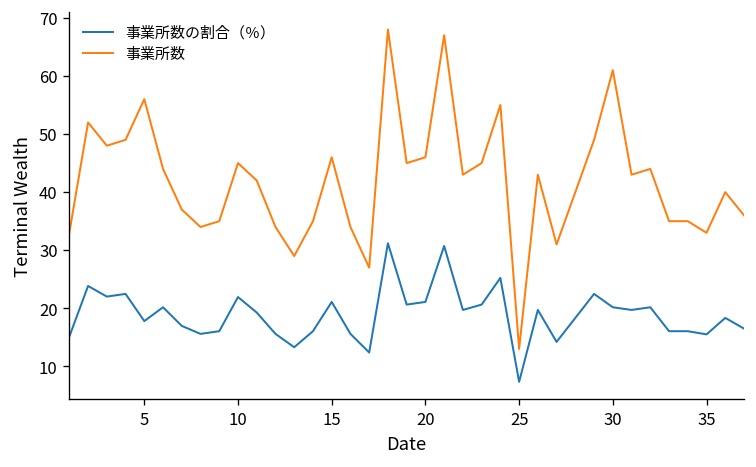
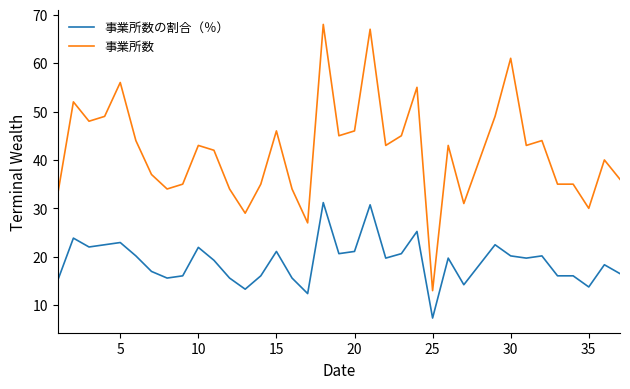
  {
    "事業所数の割合（％）": {
-     "5": 18,
+     "5": 23,
      "10": 22,
      "15": 21,
      "20": 21,
      "25": 7,
      "30": 20,
-     "35": 16
+     "35": 14
    },
    "事業所数": {
      "5": 56,
-     "10": 45,
+     "10": 43,
      "15": 46,
      "20": 46,
      "25": 13,
      "30": 61,
-     "35": 33
+     "35": 30
    }
  }
